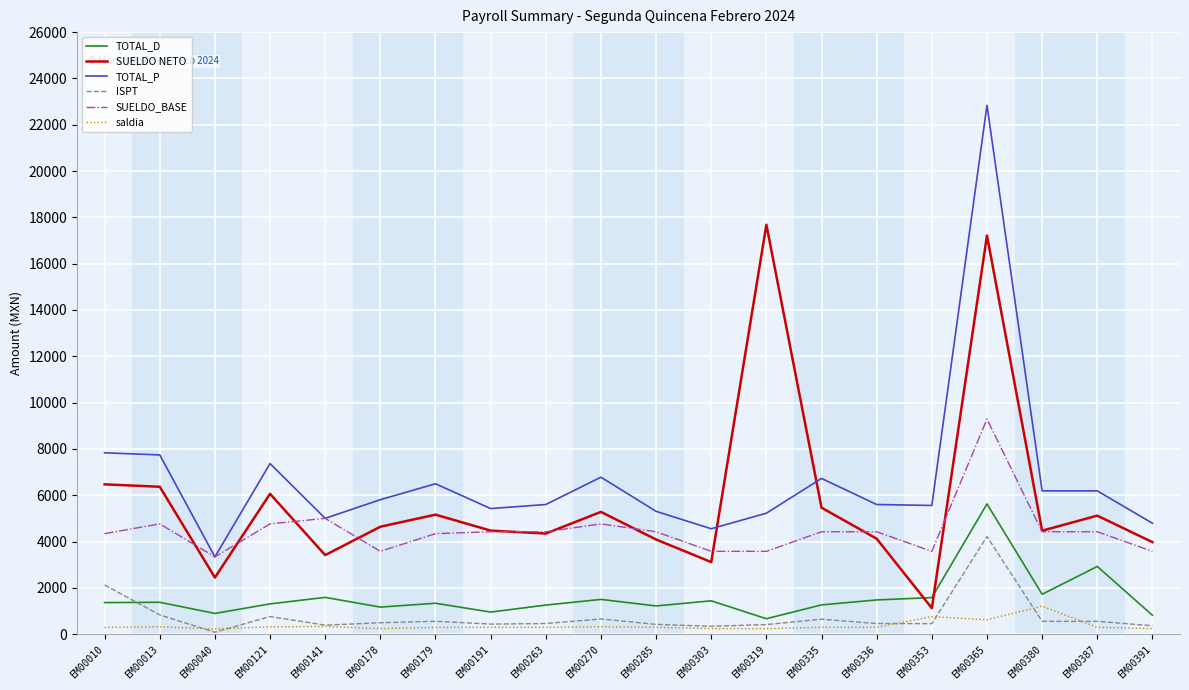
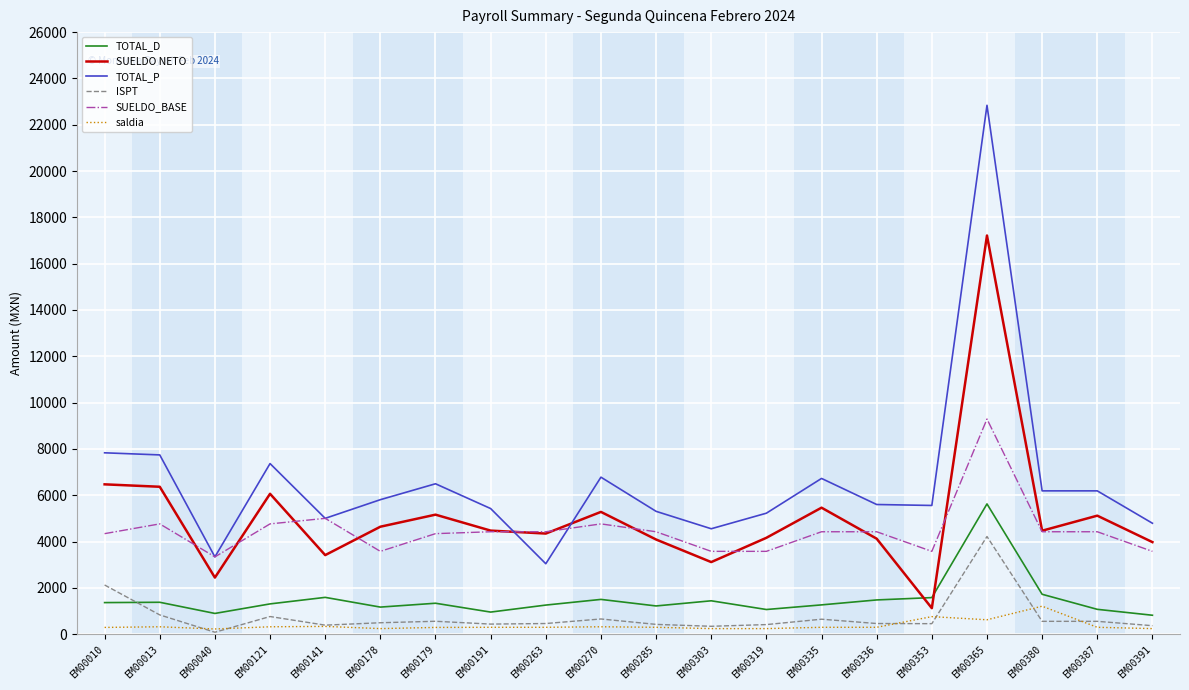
  {
    "TOTAL_D": {
      "EM00010": 1400,
      "EM00013": 1400,
      "EM00040": 900,
      "EM00121": 1300,
      "EM00141": 1600,
      "EM00178": 1200,
      "EM00179": 1300,
      "EM00191": 1000,
      "EM00263": 1300,
      "EM00270": 1500,
      "EM00285": 1200,
      "EM00303": 1400,
-     "EM00319": 700,
+     "EM00319": 1100,
      "EM00335": 1300,
      "EM00336": 1500,
      "EM00353": 1600,
      "EM00365": 5600,
      "EM00380": 1700,
-     "EM00387": 2900,
+     "EM00387": 1100,
      "EM00391": 800
    },
    "SUELDO NETO": {
      "EM00010": 6500,
      "EM00013": 6400,
      "EM00040": 2400,
      "EM00121": 6100,
      "EM00141": 3400,
      "EM00178": 4600,
      "EM00179": 5200,
      "EM00270": 5300,
      "EM00285": 4100,
      "EM00303": 3100,
-     "EM00319": 17700,
+     "EM00319": 4200,
      "EM00335": 5500,
      "EM00336": 4100,
      "EM00353": 1100,
      "EM00365": 17200,
      "EM00387": 5100,
      "EM00391": 4000
    },
    "TOTAL_P": {
      "EM00010": 7800,
      "EM00013": 7700,
      "EM00121": 7400,
      "EM00178": 5800,
      "EM00179": 6500,
      "EM00191": 5400,
-     "EM00263": 5600,
+     "EM00263": 3000,
      "EM00270": 6800,
      "EM00285": 5300,
      "EM00303": 4600,
      "EM00319": 5200,
      "EM00335": 6700,
      "EM00336": 5600,
      "EM00353": 5600,
      "EM00365": 22800,
      "EM00380": 6200,
      "EM00387": 6200,
      "EM00391": 4800
    },
    "ISPT": {
      "EM00010": 2100,
      "EM00013": 800,
      "EM00040": 100,
      "EM00121": 800,
      "EM00178": 500,
      "EM00179": 600,
      "EM00191": 400,
      "EM00263": 500,
      "EM00270": 700,
      "EM00285": 400,
      "EM00319": 400,
      "EM00335": 600,
      "EM00336": 500,
      "EM00353": 500,
      "EM00365": 4200,
      "EM00380": 600,
      "EM00387": 600,
      "EM00391": 400
    },
    "SUELDO_BASE": {
      "EM00010": 4300,
      "EM00013": 4800,
      "EM00121": 4800,
      "EM00178": 3600,
      "EM00179": 4300,
      "EM00270": 4800,
      "EM00285": 4400,
      "EM00303": 3600,
      "EM00319": 3600,
      "EM00335": 4400,
      "EM00336": 4400,
      "EM00353": 3600,
      "EM00365": 9300,
      "EM00387": 4400,
      "EM00391": 3600
    },
    "saldia": {
      "EM00010": 300,
      "EM00013": 300,
      "EM00040": 200,
      "EM00121": 300,
      "EM00178": 200,
      "EM00179": 300,
      "EM00191": 300,
      "EM00263": 300,
      "EM00270": 300,
      "EM00285": 300,
      "EM00319": 200,
      "EM00335": 300,
      "EM00336": 300,
      "EM00353": 800,
      "EM00365": 600,
      "EM00380": 1200,
      "EM00387": 300,
      "EM00391": 200
    }
  }
